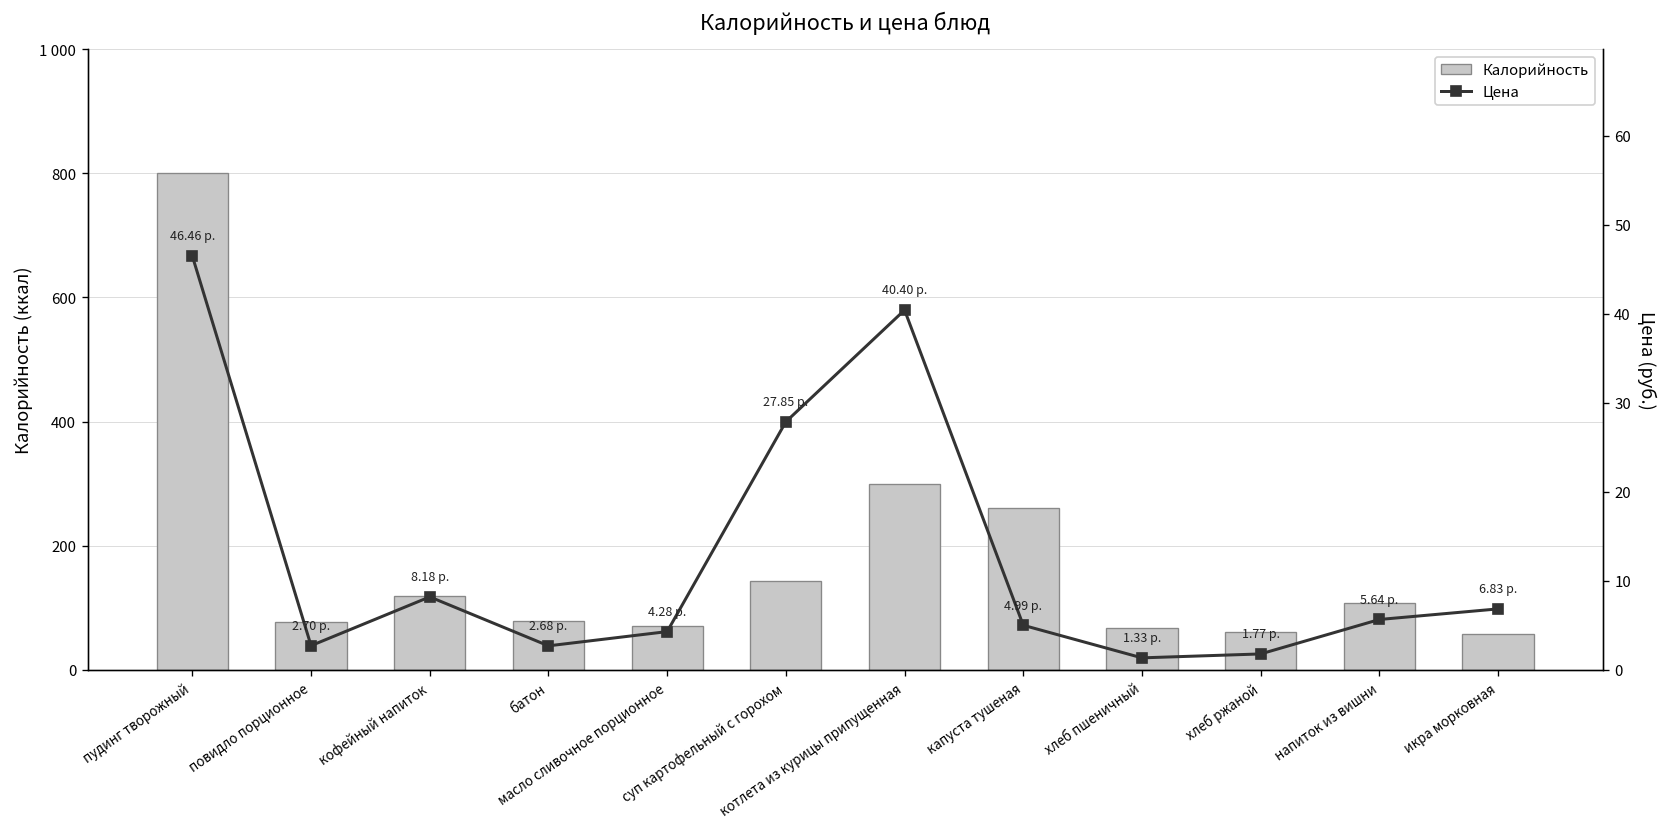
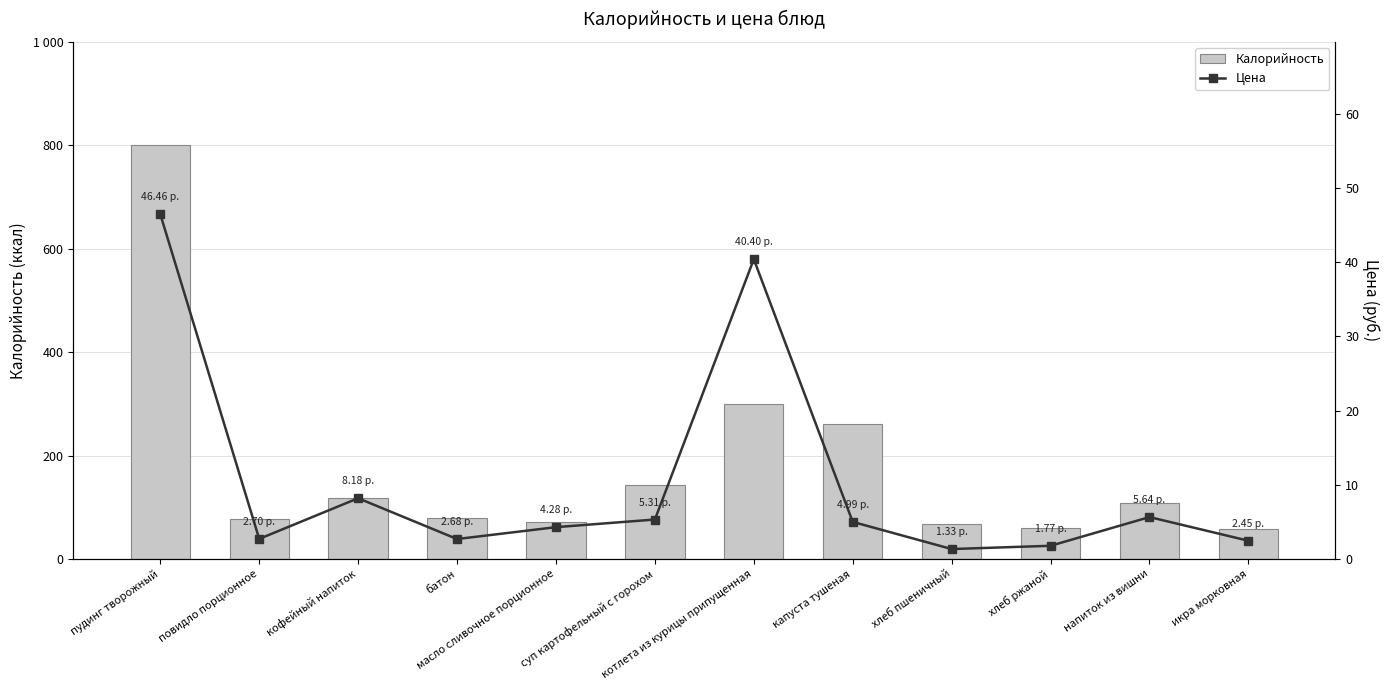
  {
    "Цена": {
      "пудинг творожный": 46.46,
      "повидло порционное": 2.70,
      "кофейный напиток": 8.18,
      "батон": 2.68,
      "масло сливочное порционное": 4.28,
-     "суп картофельный с горохом": 27.85,
+     "суп картофельный с горохом": 5.31,
      "котлета из курицы припущенная": 40.40,
      "капуста тушеная": 4.99,
      "хлеб пшеничный": 1.33,
      "хлеб ржаной": 1.77,
      "напиток из вишни": 5.64,
-     "икра морковная": 6.83
+     "икра морковная": 2.45
    }
  }
